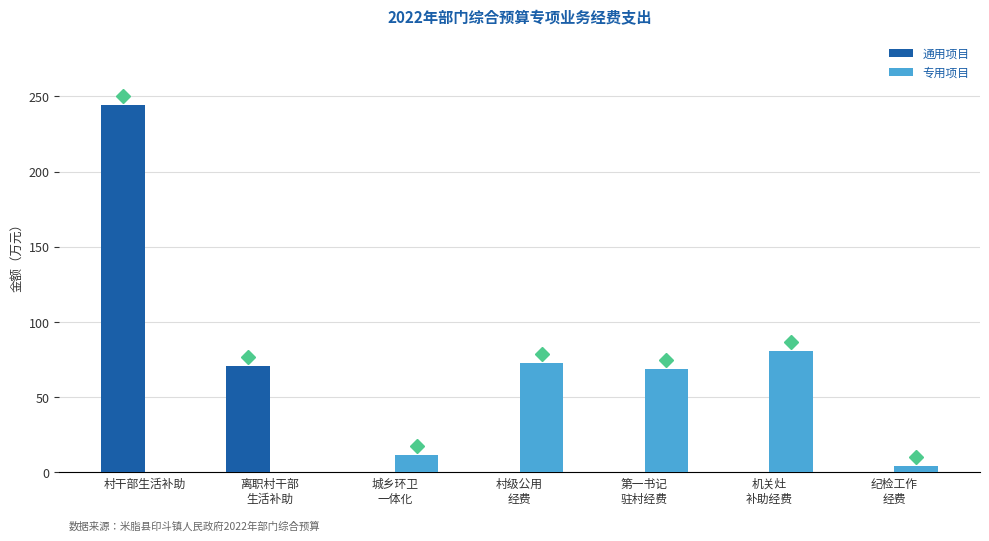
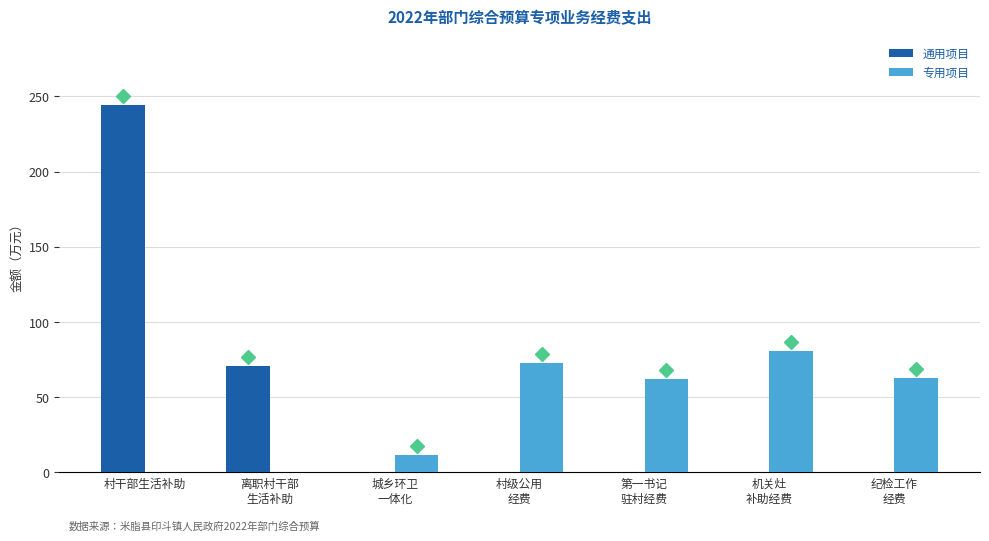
  {
    "通用项目": {
      "村干部生活补助": 244,
      "离职村干部 生活补助": 71,
      "城乡环卫 一体化": 0,
      "村级公用 经费": 0,
      "第一书记 驻村经费": 0,
      "机关灶 补助经费": 0,
      "纪检工作 经费": 0
    },
    "专用项目": {
      "村干部生活补助": 0,
      "离职村干部 生活补助": 0,
      "城乡环卫 一体化": 11,
      "村级公用 经费": 73,
-     "第一书记 驻村经费": 69,
+     "第一书记 驻村经费": 62,
      "机关灶 补助经费": 81,
-     "纪检工作 经费": 5
+     "纪检工作 经费": 63
    }
  }
